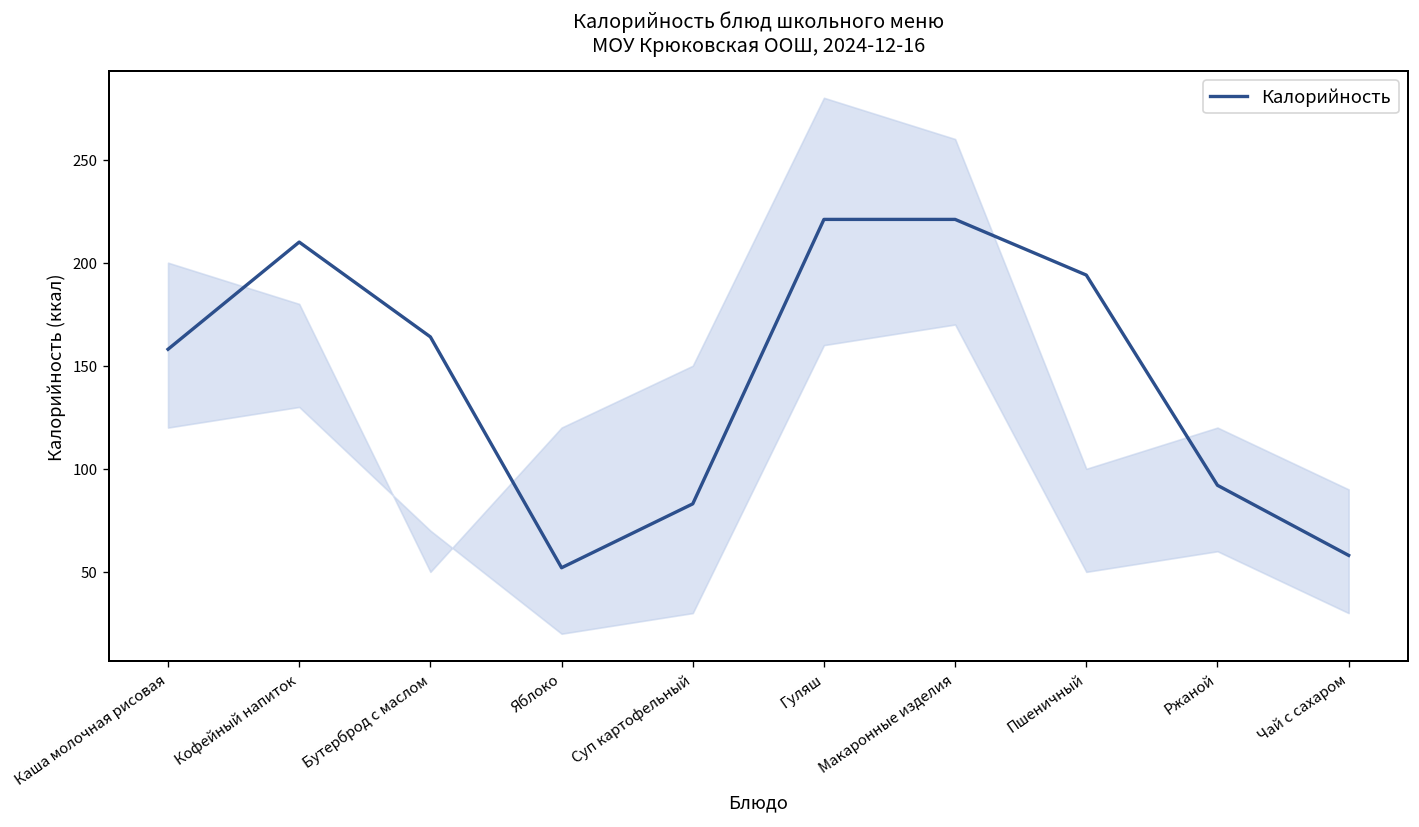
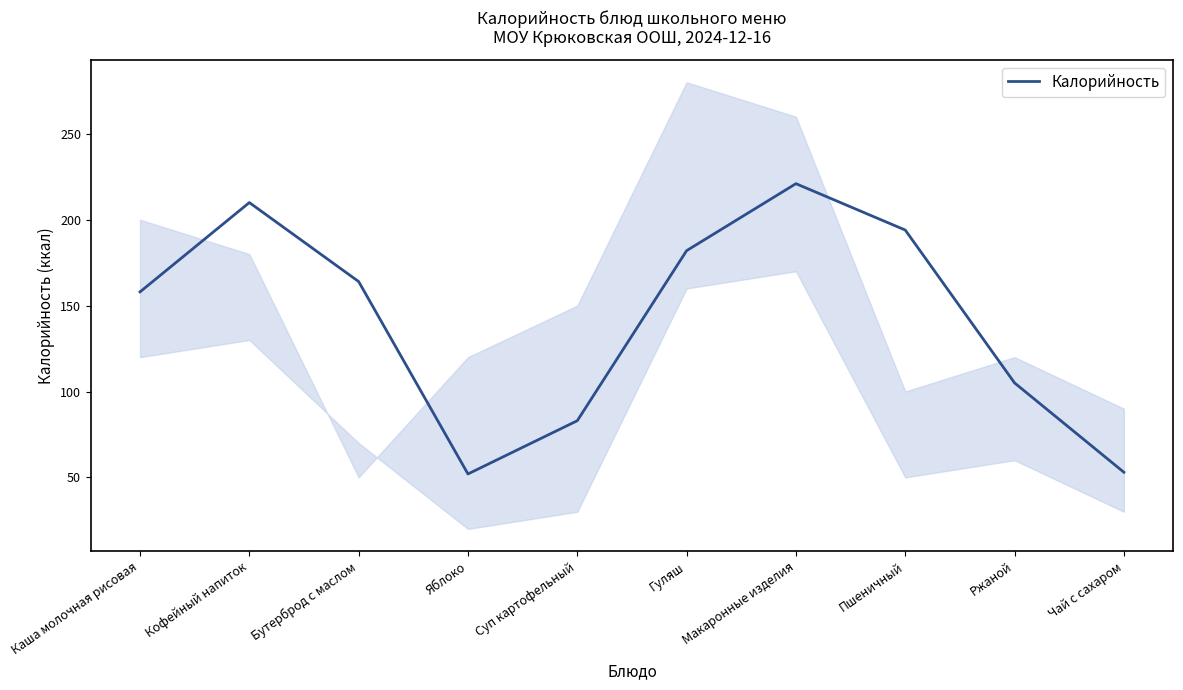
  {
    "Калорийность": {
      "Каша молочная рисовая": 158,
      "Кофейный напиток": 210,
      "Бутерброд с маслом": 164,
      "Яблоко": 52,
      "Суп картофельный": 83,
-     "Гуляш": 221,
+     "Гуляш": 182,
      "Макаронные изделия": 221,
      "Пшеничный": 194,
-     "Ржаной": 92,
-     "Чай с сахаром": 58
+     "Ржаной": 105,
+     "Чай с сахаром": 53
    }
  }
